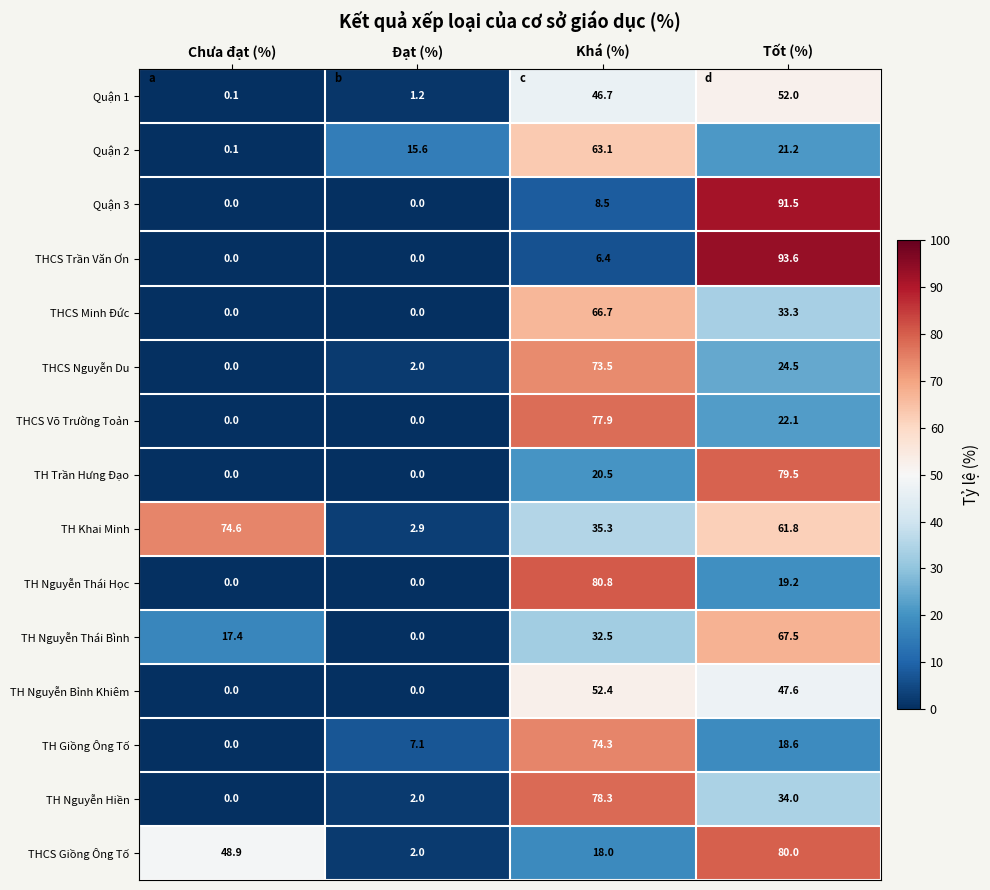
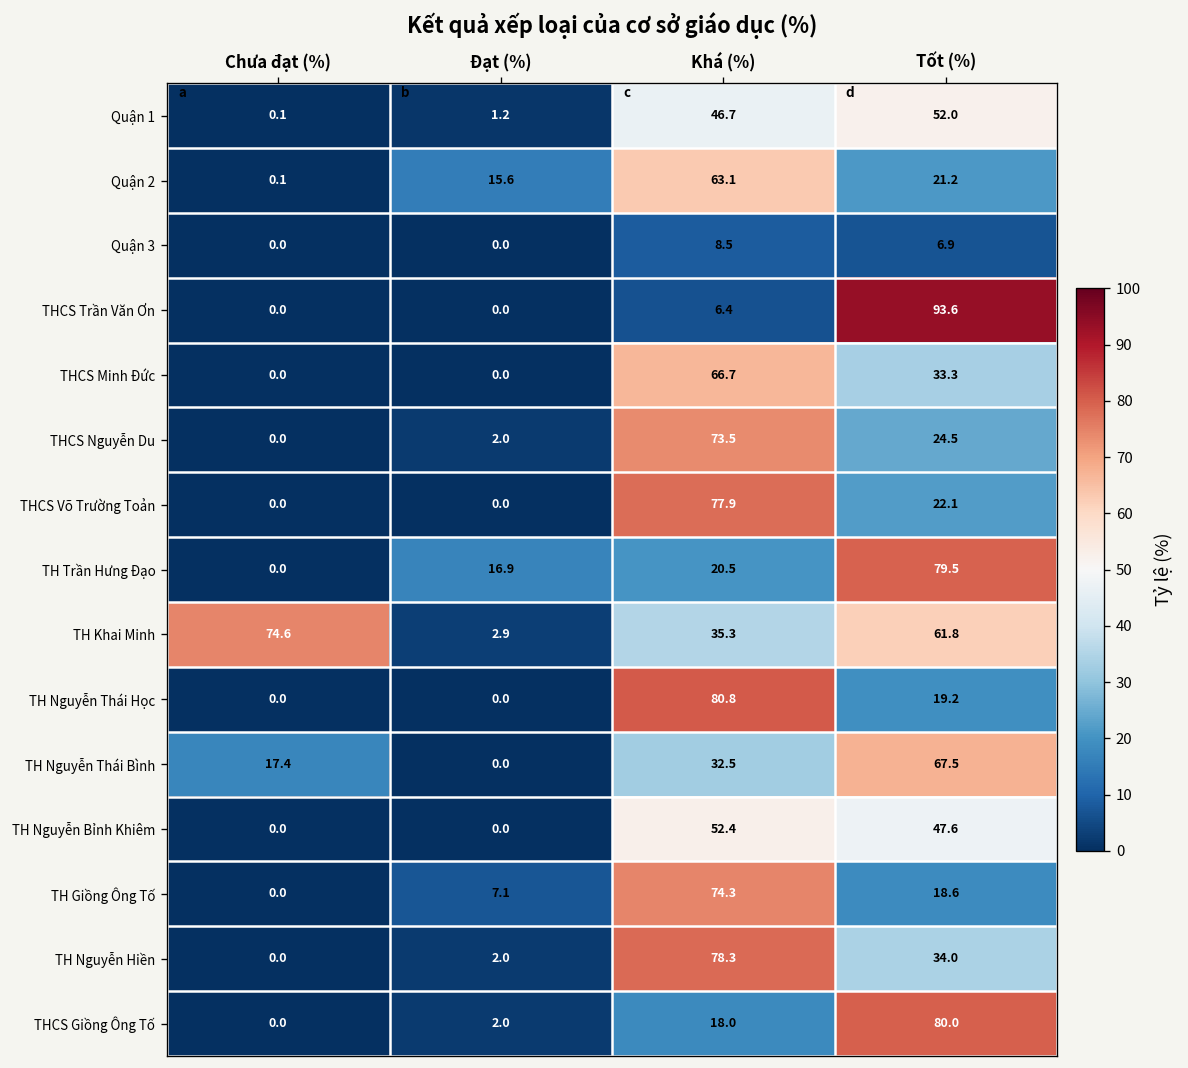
  {
    "Quận 2": {
      "Chưa đạt (%)": 0.1,
      "Đạt (%)": 15.6,
      "Khá (%)": 63.1,
      "Tốt (%)": 21.2
    },
    "Quận 3": {
      "Chưa đạt (%)": 0.0,
      "Đạt (%)": 0.0,
      "Khá (%)": 8.5,
-     "Tốt (%)": 91.5
+     "Tốt (%)": 6.9
    },
    "THCS Trần Văn Ơn": {
      "Chưa đạt (%)": 0.0,
      "Đạt (%)": 0.0,
      "Khá (%)": 6.4,
      "Tốt (%)": 93.6
    },
    "THCS Minh Đức": {
      "Chưa đạt (%)": 0.0,
      "Đạt (%)": 0.0,
      "Khá (%)": 66.7,
      "Tốt (%)": 33.3
    },
    "THCS Nguyễn Du": {
      "Chưa đạt (%)": 0.0,
      "Đạt (%)": 2.0,
      "Khá (%)": 73.5,
      "Tốt (%)": 24.5
    },
    "THCS Võ Trường Toản": {
      "Chưa đạt (%)": 0.0,
      "Đạt (%)": 0.0,
      "Khá (%)": 77.9,
      "Tốt (%)": 22.1
    },
    "TH Trần Hưng Đạo": {
      "Chưa đạt (%)": 0.0,
-     "Đạt (%)": 0.0,
+     "Đạt (%)": 16.9,
      "Khá (%)": 20.5,
      "Tốt (%)": 79.5
    },
    "TH Khai Minh": {
      "Chưa đạt (%)": 74.6,
      "Đạt (%)": 2.9,
      "Khá (%)": 35.3,
      "Tốt (%)": 61.8
    },
    "TH Nguyễn Thái Học": {
      "Chưa đạt (%)": 0.0,
      "Đạt (%)": 0.0,
      "Khá (%)": 80.8,
      "Tốt (%)": 19.2
    },
    "TH Nguyễn Thái Bình": {
      "Chưa đạt (%)": 17.4,
      "Đạt (%)": 0.0,
      "Khá (%)": 32.5,
      "Tốt (%)": 67.5
    },
    "TH Nguyễn Bỉnh Khiêm": {
      "Chưa đạt (%)": 0.0,
      "Đạt (%)": 0.0,
      "Khá (%)": 52.4,
      "Tốt (%)": 47.6
    },
    "TH Giồng Ông Tố": {
      "Chưa đạt (%)": 0.0,
      "Đạt (%)": 7.1,
      "Khá (%)": 74.3,
      "Tốt (%)": 18.6
    },
    "TH Nguyễn Hiền": {
      "Chưa đạt (%)": 0.0,
      "Đạt (%)": 2.0,
      "Khá (%)": 78.3,
      "Tốt (%)": 34.0
    },
    "THCS Giồng Ông Tố": {
-     "Chưa đạt (%)": 48.9,
+     "Chưa đạt (%)": 0.0,
      "Đạt (%)": 2.0,
      "Khá (%)": 18.0,
      "Tốt (%)": 80.0
    }
  }
